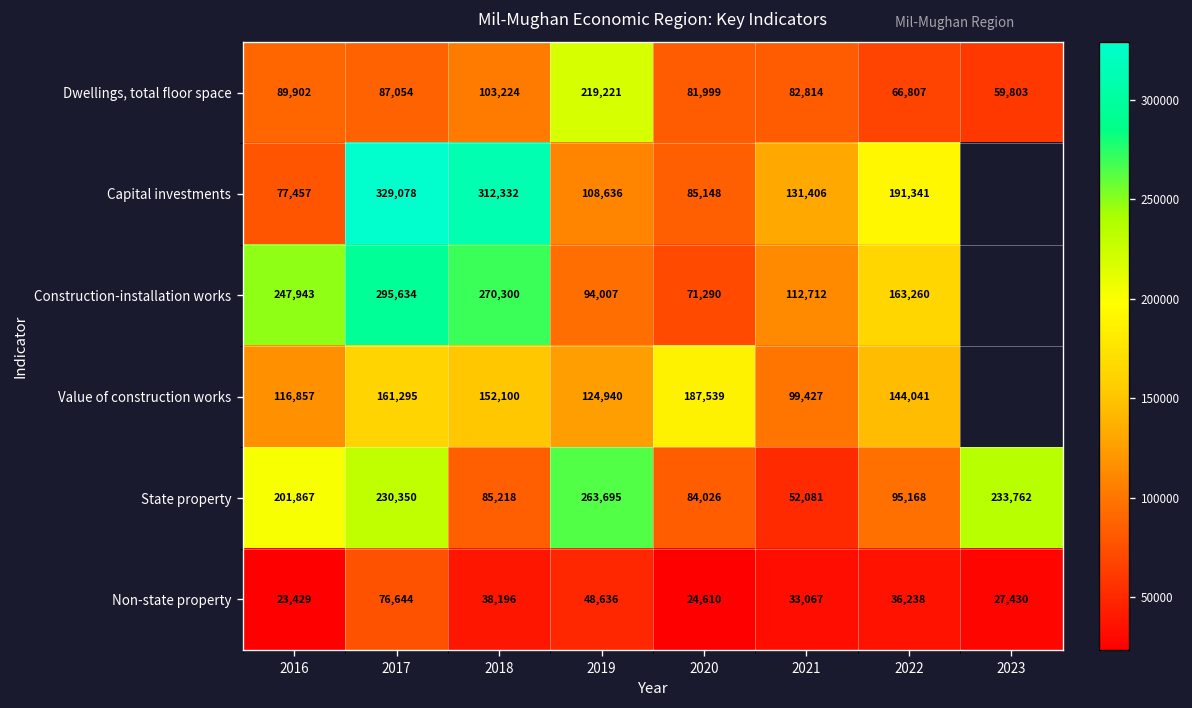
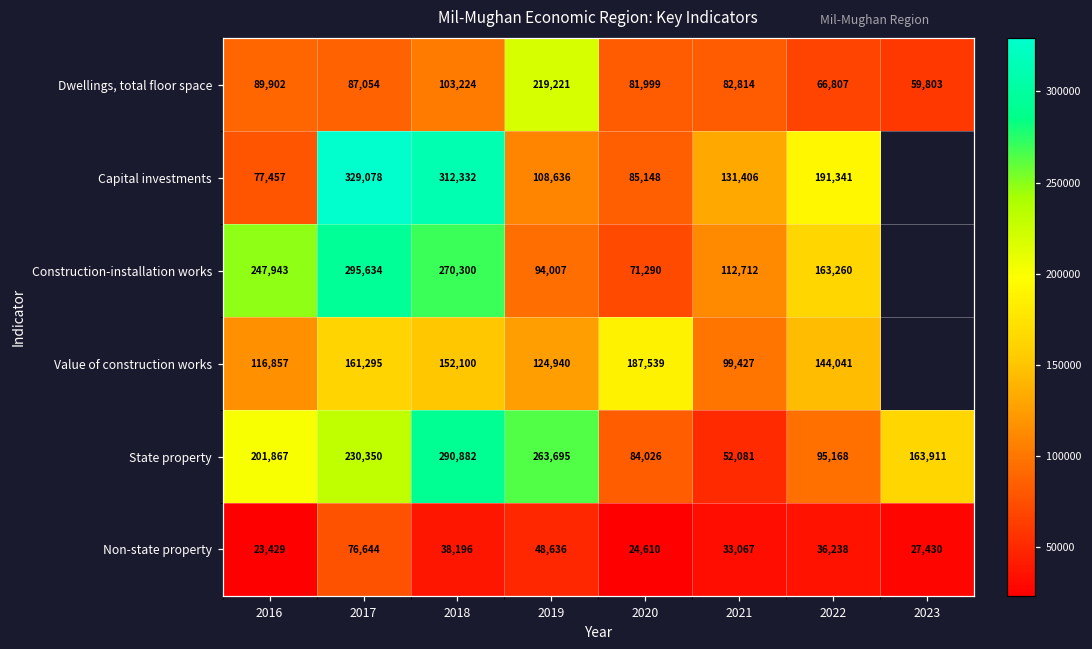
  {
    "Dwellings, total floor space": {
      "2016": "89,902",
      "2017": "87,054",
      "2018": "103,224",
      "2019": "219,221",
      "2020": "81,999",
      "2021": "82,814",
      "2022": "66,807",
      "2023": "59,803"
    },
    "Capital investments": {
      "2016": "77,457",
      "2017": "329,078",
      "2018": "312,332",
      "2019": "108,636",
      "2020": "85,148",
      "2021": "131,406",
      "2022": "191,341"
    },
    "Construction-installation works": {
      "2016": "247,943",
      "2017": "295,634",
      "2018": "270,300",
      "2019": "94,007",
      "2020": "71,290",
      "2021": "112,712",
      "2022": "163,260"
    },
    "Value of construction works": {
      "2016": "116,857",
      "2017": "161,295",
      "2018": "152,100",
      "2019": "124,940",
      "2020": "187,539",
      "2021": "99,427",
      "2022": "144,041"
    },
    "State property": {
      "2016": "201,867",
      "2017": "230,350",
-     "2018": "85,218",
+     "2018": "290,882",
      "2019": "263,695",
      "2020": "84,026",
      "2021": "52,081",
      "2022": "95,168",
-     "2023": "233,762"
+     "2023": "163,911"
    },
    "Non-state property": {
      "2016": "23,429",
      "2017": "76,644",
      "2018": "38,196",
      "2019": "48,636",
      "2020": "24,610",
      "2021": "33,067",
      "2022": "36,238",
      "2023": "27,430"
    }
  }
